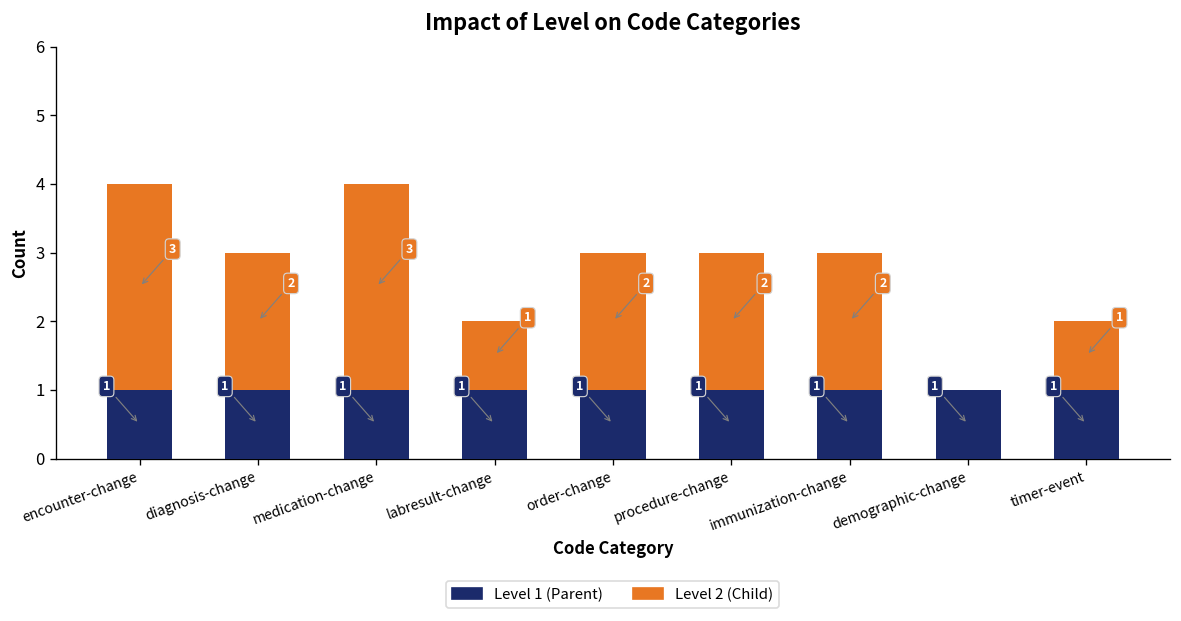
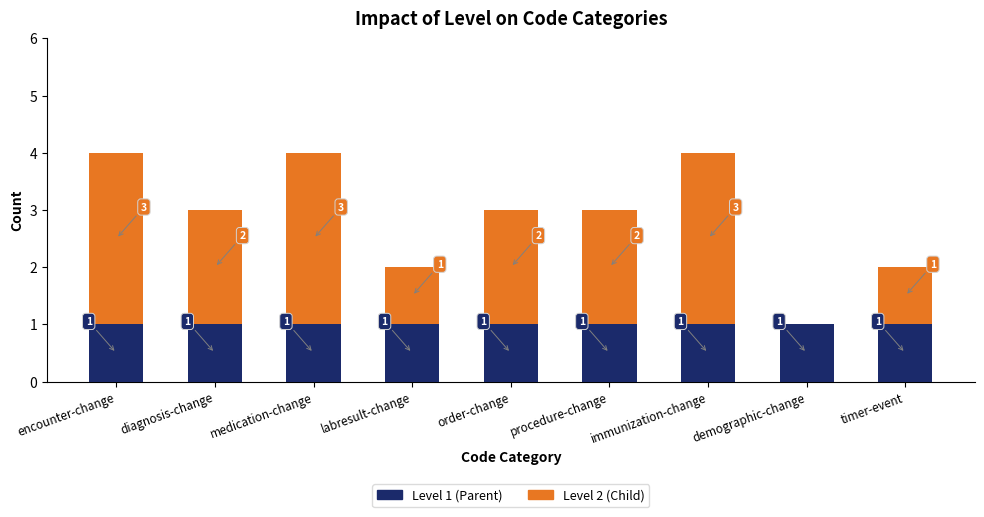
  {
    "Level 2 (Child)": {
-     "immunization-change": 2
+     "immunization-change": 3
    }
  }
